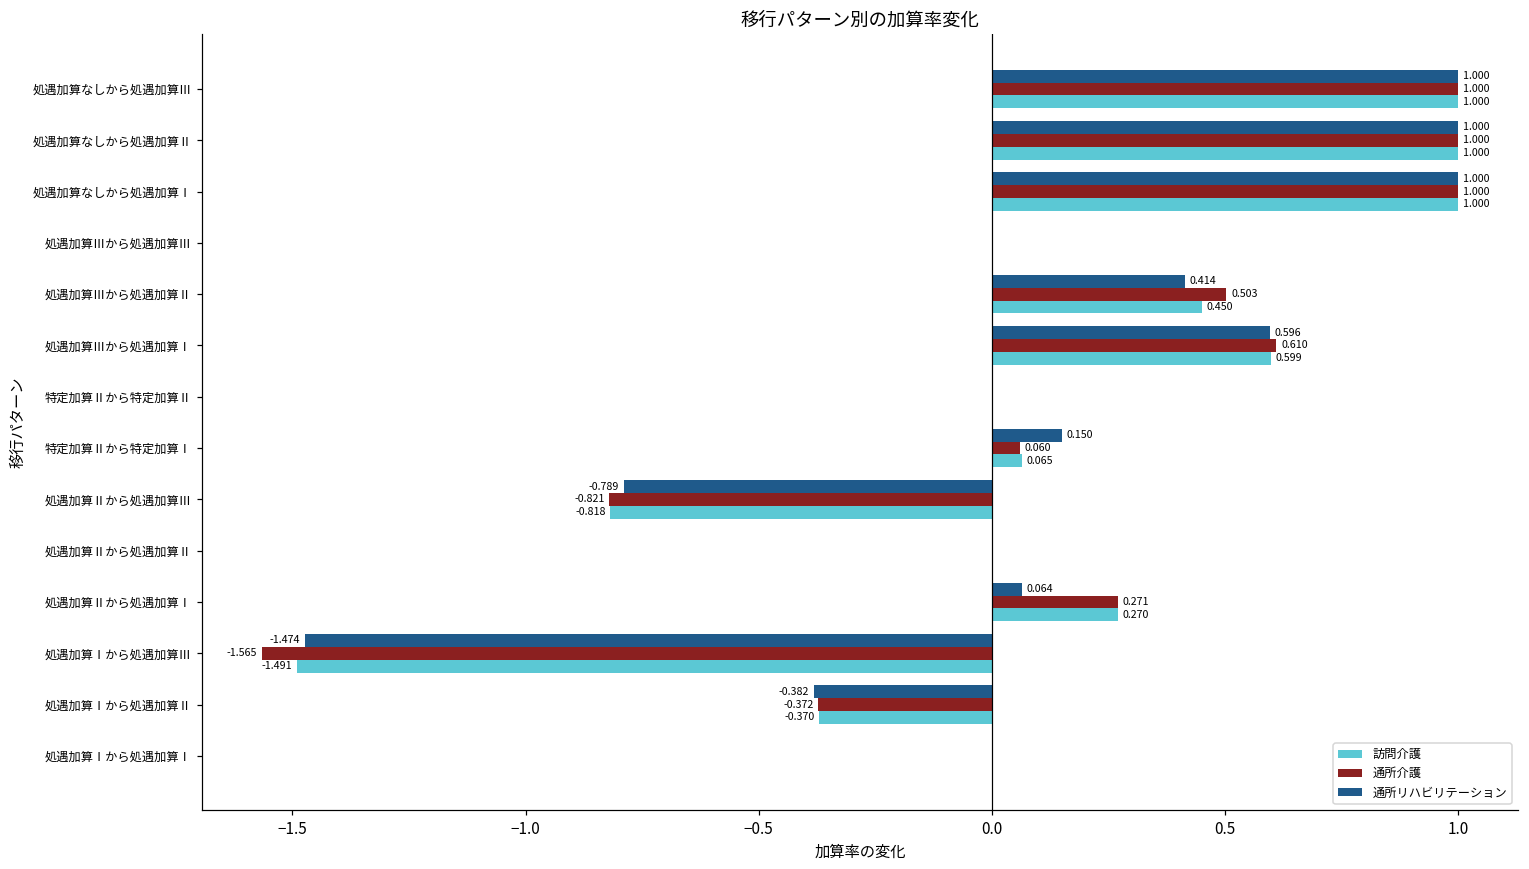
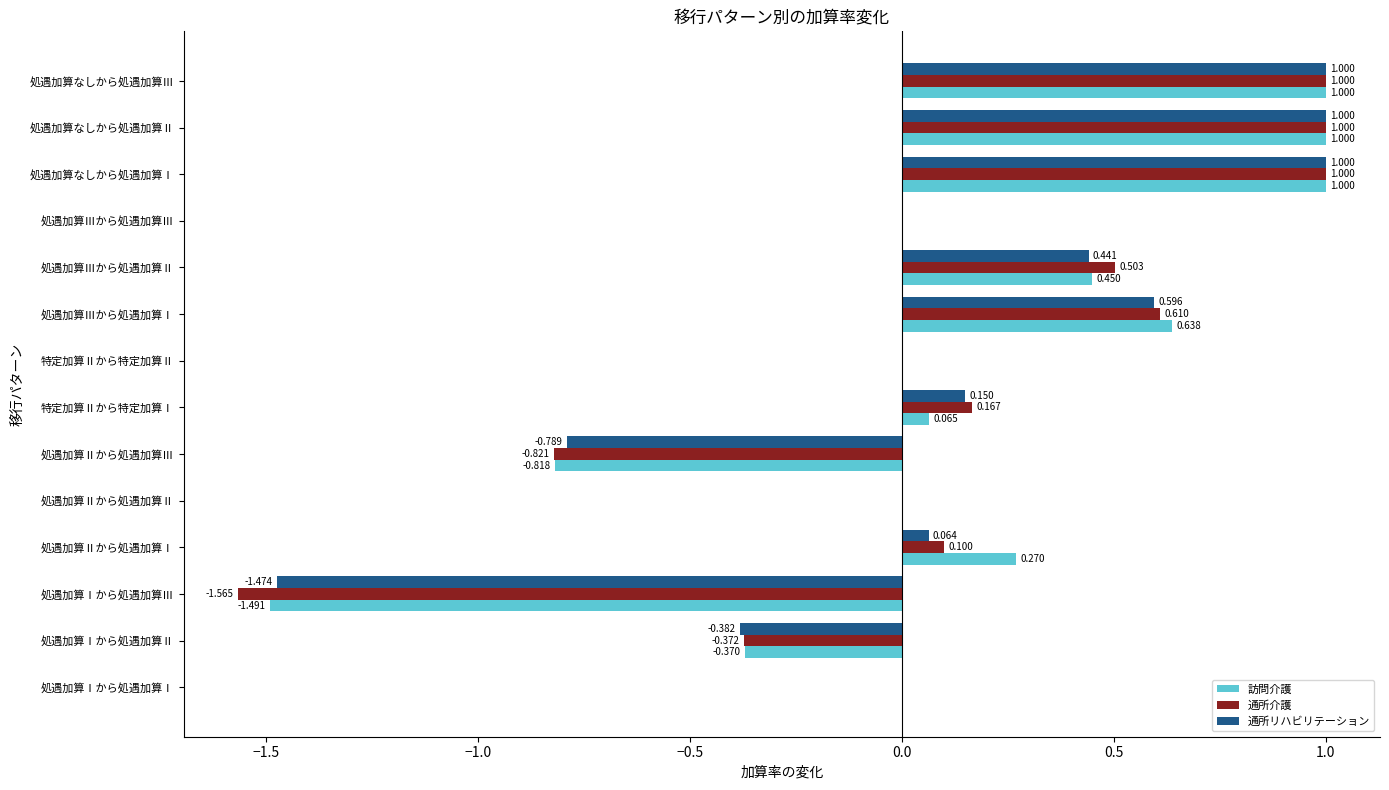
  {
    "訪問介護": {
      "処遇加算なしから処遇加算Ⅲ": 1.000,
      "処遇加算なしから処遇加算Ⅱ": 1.000,
      "処遇加算なしから処遇加算Ⅰ": 1.000,
      "処遇加算Ⅲから処遇加算Ⅱ": 0.450,
-     "処遇加算Ⅲから処遇加算Ⅰ": 0.599,
+     "処遇加算Ⅲから処遇加算Ⅰ": 0.638,
      "特定加算Ⅱから特定加算Ⅰ": 0.065,
      "処遇加算Ⅱから処遇加算Ⅲ": -0.818,
      "処遇加算Ⅱから処遇加算Ⅰ": 0.270,
      "処遇加算Ⅰから処遇加算Ⅲ": -1.491,
      "処遇加算Ⅰから処遇加算Ⅱ": -0.370
    },
    "通所介護": {
      "処遇加算なしから処遇加算Ⅲ": 1.000,
      "処遇加算なしから処遇加算Ⅱ": 1.000,
      "処遇加算なしから処遇加算Ⅰ": 1.000,
      "処遇加算Ⅲから処遇加算Ⅱ": 0.503,
      "処遇加算Ⅲから処遇加算Ⅰ": 0.610,
-     "特定加算Ⅱから特定加算Ⅰ": 0.060,
+     "特定加算Ⅱから特定加算Ⅰ": 0.167,
      "処遇加算Ⅱから処遇加算Ⅲ": -0.821,
-     "処遇加算Ⅱから処遇加算Ⅰ": 0.271,
+     "処遇加算Ⅱから処遇加算Ⅰ": 0.100,
      "処遇加算Ⅰから処遇加算Ⅲ": -1.565,
      "処遇加算Ⅰから処遇加算Ⅱ": -0.372
    },
    "通所リハビリテーション": {
      "処遇加算なしから処遇加算Ⅲ": 1.000,
      "処遇加算なしから処遇加算Ⅱ": 1.000,
      "処遇加算なしから処遇加算Ⅰ": 1.000,
-     "処遇加算Ⅲから処遇加算Ⅱ": 0.414,
+     "処遇加算Ⅲから処遇加算Ⅱ": 0.441,
      "処遇加算Ⅲから処遇加算Ⅰ": 0.596,
      "特定加算Ⅱから特定加算Ⅰ": 0.150,
      "処遇加算Ⅱから処遇加算Ⅲ": -0.789,
      "処遇加算Ⅱから処遇加算Ⅰ": 0.064,
      "処遇加算Ⅰから処遇加算Ⅲ": -1.474,
      "処遇加算Ⅰから処遇加算Ⅱ": -0.382
    }
  }
